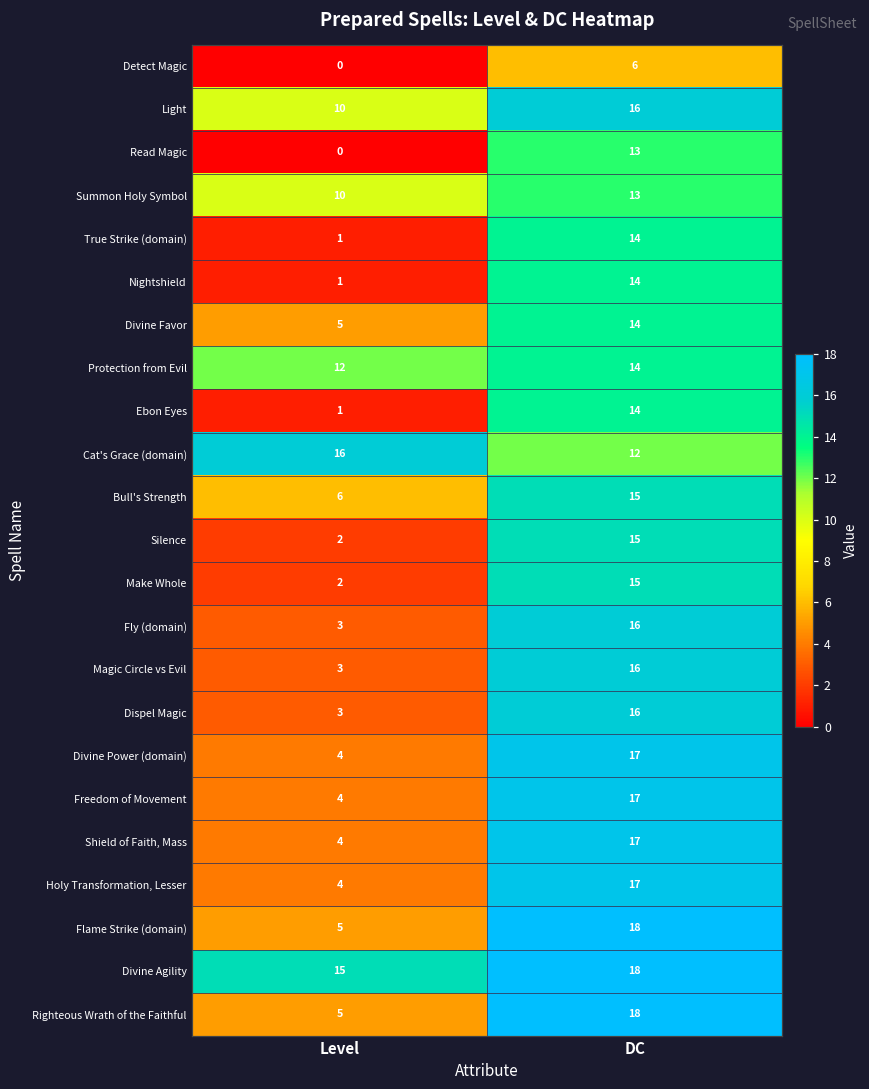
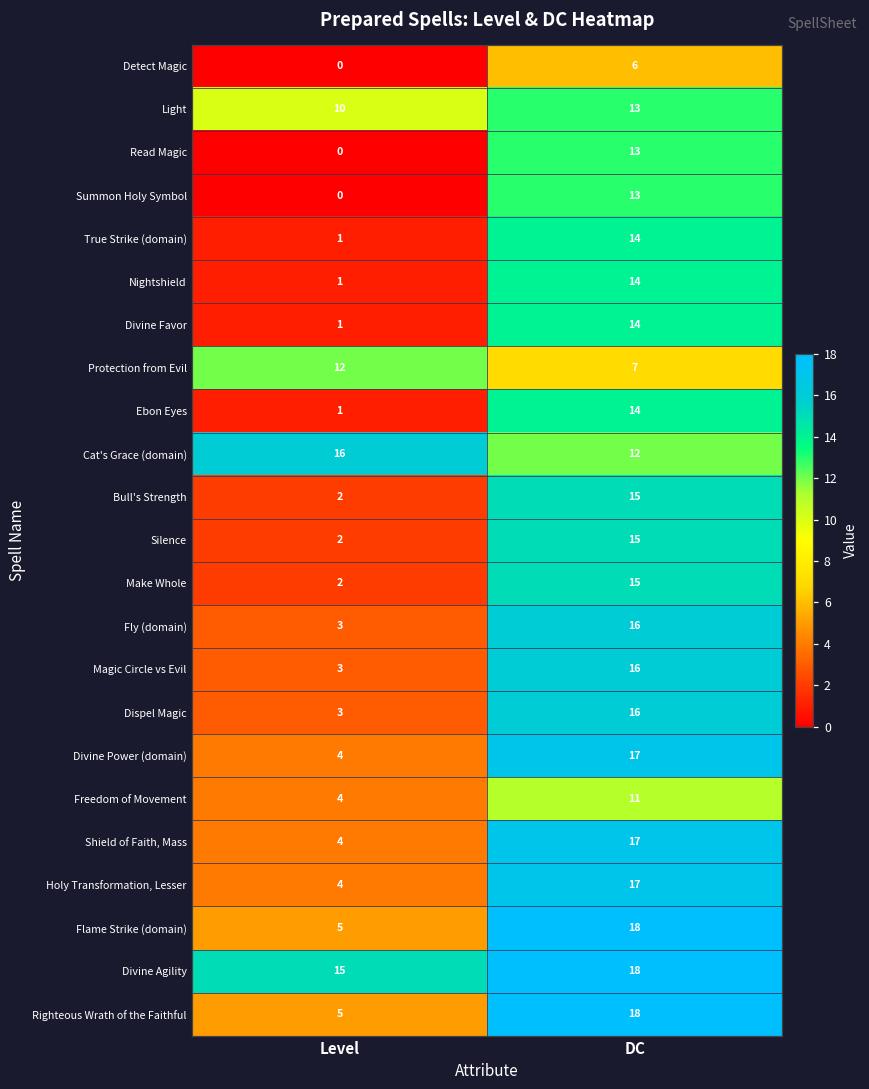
  {
    "Detect Magic": {
      "Level": 0,
      "DC": 6
    },
    "Light": {
      "Level": 10,
-     "DC": 16
+     "DC": 13
    },
    "Read Magic": {
      "Level": 0,
      "DC": 13
    },
    "Summon Holy Symbol": {
-     "Level": 10,
+     "Level": 0,
      "DC": 13
    },
    "True Strike (domain)": {
      "Level": 1,
      "DC": 14
    },
    "Nightshield": {
      "Level": 1,
      "DC": 14
    },
    "Divine Favor": {
-     "Level": 5,
+     "Level": 1,
      "DC": 14
    },
    "Protection from Evil": {
      "Level": 12,
-     "DC": 14
+     "DC": 7
    },
    "Ebon Eyes": {
      "Level": 1,
      "DC": 14
    },
    "Cat's Grace (domain)": {
      "Level": 16,
      "DC": 12
    },
    "Bull's Strength": {
-     "Level": 6,
+     "Level": 2,
      "DC": 15
    },
    "Silence": {
      "Level": 2,
      "DC": 15
    },
    "Make Whole": {
      "Level": 2,
      "DC": 15
    },
    "Fly (domain)": {
      "Level": 3,
      "DC": 16
    },
    "Magic Circle vs Evil": {
      "Level": 3,
      "DC": 16
    },
    "Dispel Magic": {
      "Level": 3,
      "DC": 16
    },
    "Divine Power (domain)": {
      "Level": 4,
      "DC": 17
    },
    "Freedom of Movement": {
      "Level": 4,
-     "DC": 17
+     "DC": 11
    },
    "Shield of Faith, Mass": {
      "Level": 4,
      "DC": 17
    },
    "Holy Transformation, Lesser": {
      "Level": 4,
      "DC": 17
    },
    "Flame Strike (domain)": {
      "Level": 5,
      "DC": 18
    },
    "Divine Agility": {
      "Level": 15,
      "DC": 18
    },
    "Righteous Wrath of the Faithful": {
      "Level": 5,
      "DC": 18
    }
  }
